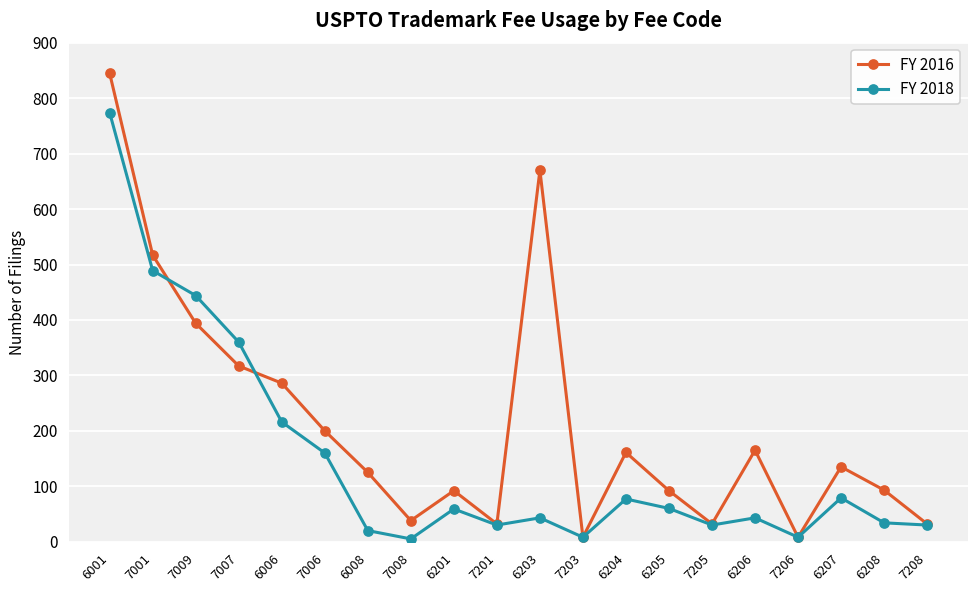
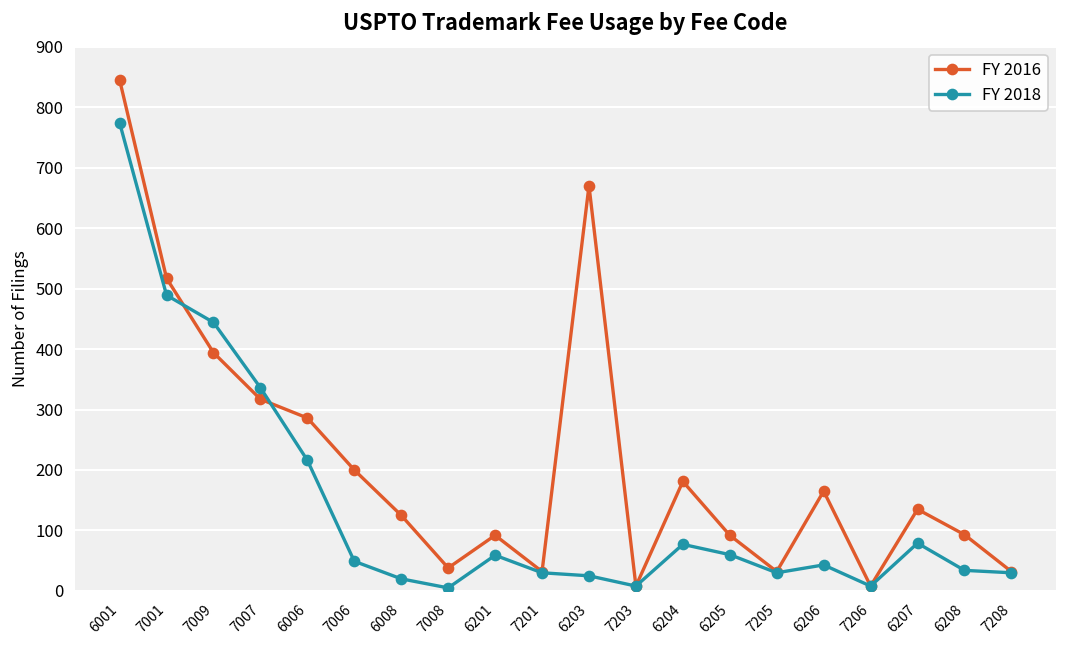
  {
    "FY 2016": {
      "6001": 850,
      "7001": 520,
      "7009": 390,
      "7007": 320,
      "6006": 290,
      "7006": 200,
      "6008": 130,
      "7008": 40,
      "6201": 90,
      "6203": 670,
-     "6204": 160,
+     "6204": 180,
      "6205": 90,
      "6206": 170,
      "6207": 140,
      "6208": 90
    },
    "FY 2018": {
      "6001": 770,
      "7001": 490,
      "7009": 440,
-     "7007": 360,
+     "7007": 340,
      "6006": 220,
-     "7006": 160,
+     "7006": 50,
      "6008": 20,
      "7008": 10,
      "6201": 60,
-     "6203": 40,
+     "6203": 30,
      "6204": 80,
      "6205": 60,
      "6206": 40,
      "6207": 80,
      "6208": 30
    }
  }
